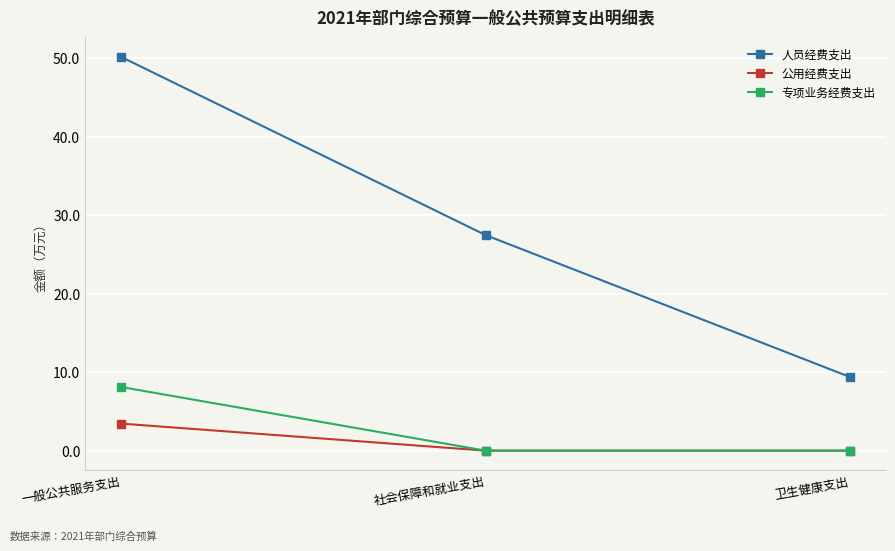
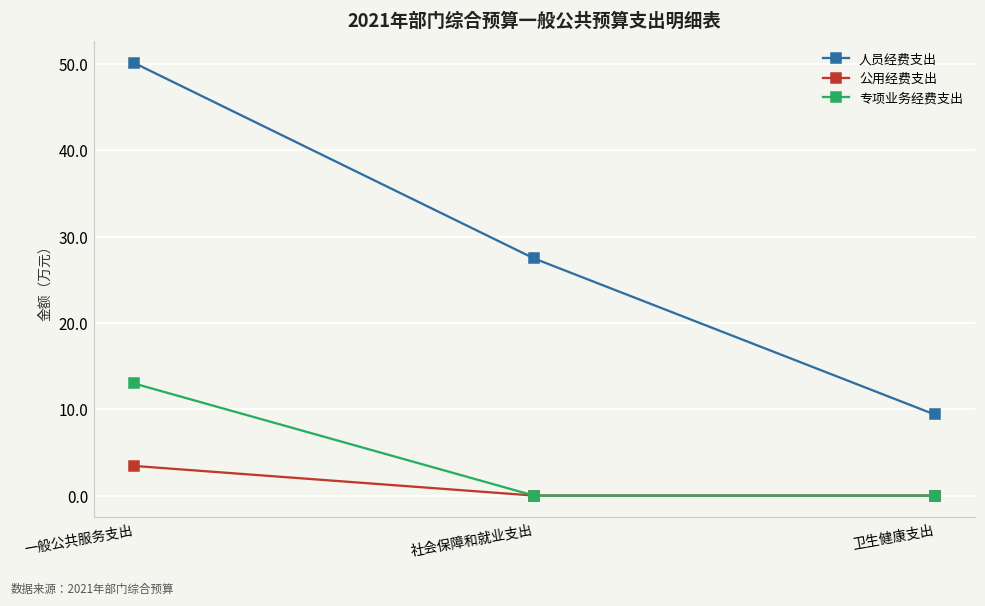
  {
    "人员经费支出": {
      "一般公共服务支出": 50,
      "社会保障和就业支出": 27,
      "卫生健康支出": 9
    },
    "公用经费支出": {
      "一般公共服务支出": 3
    },
    "专项业务经费支出": {
-     "一般公共服务支出": 8
+     "一般公共服务支出": 13
    }
  }
